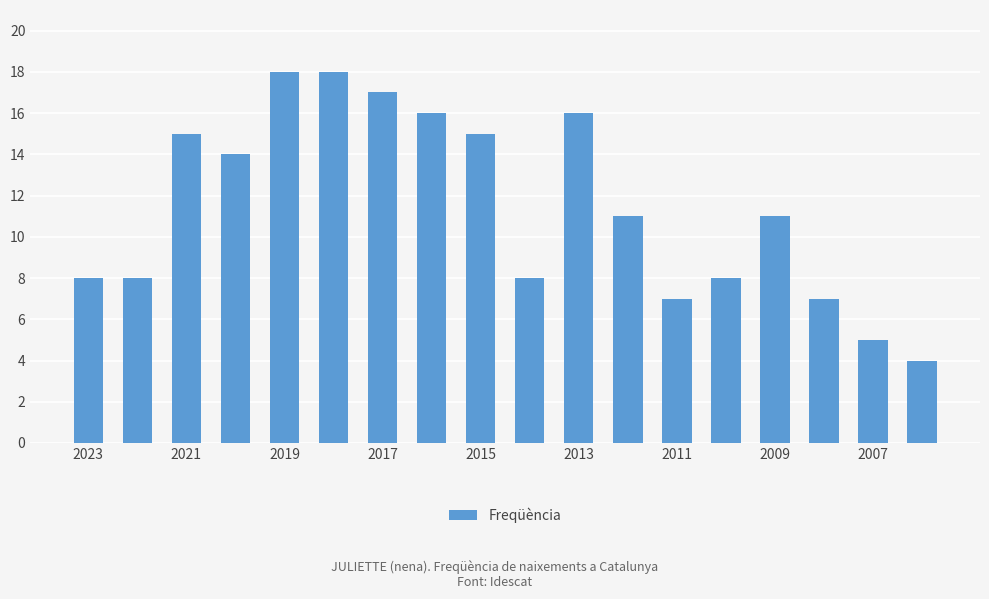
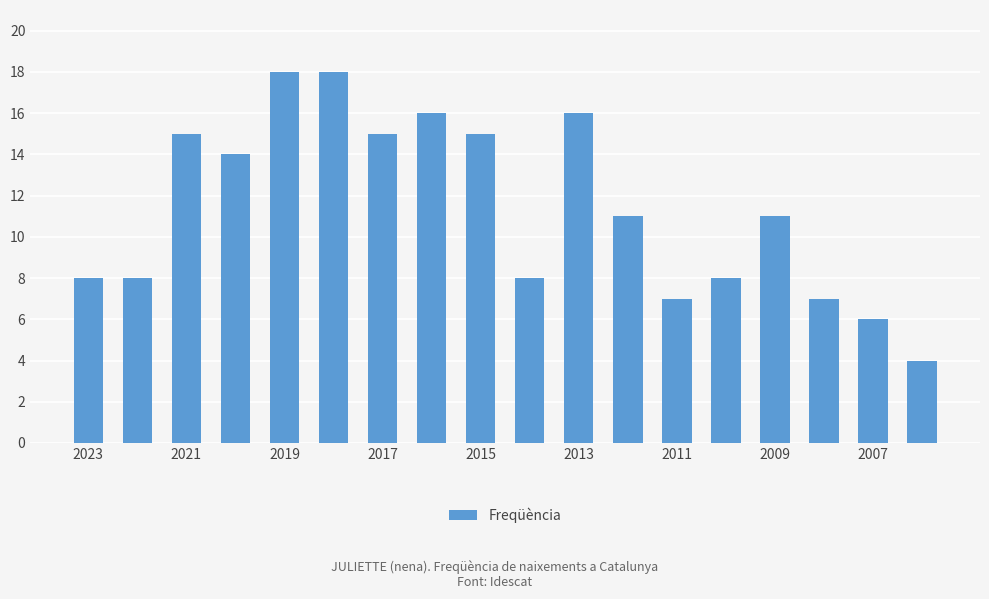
  {
    "2023": 8,
    "2021": 15,
    "2019": 18,
-   "2017": 17,
+   "2017": 15,
    "2015": 15,
    "2013": 16,
    "2011": 7,
    "2009": 11,
-   "2007": 5
+   "2007": 6
  }
